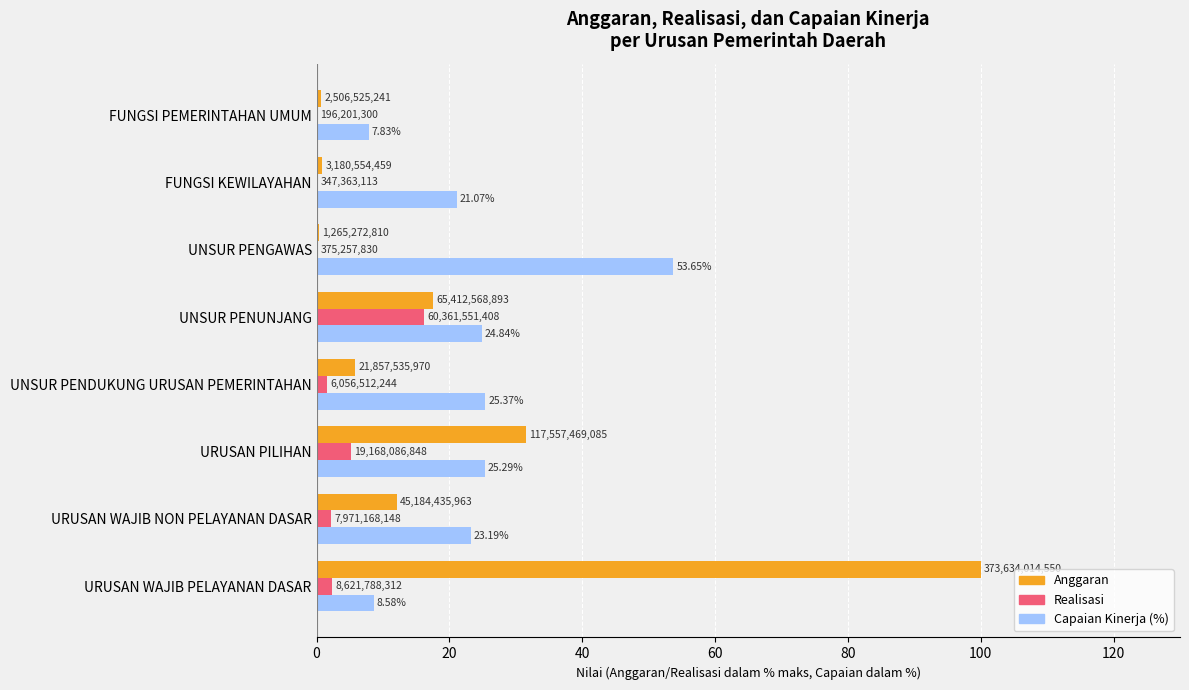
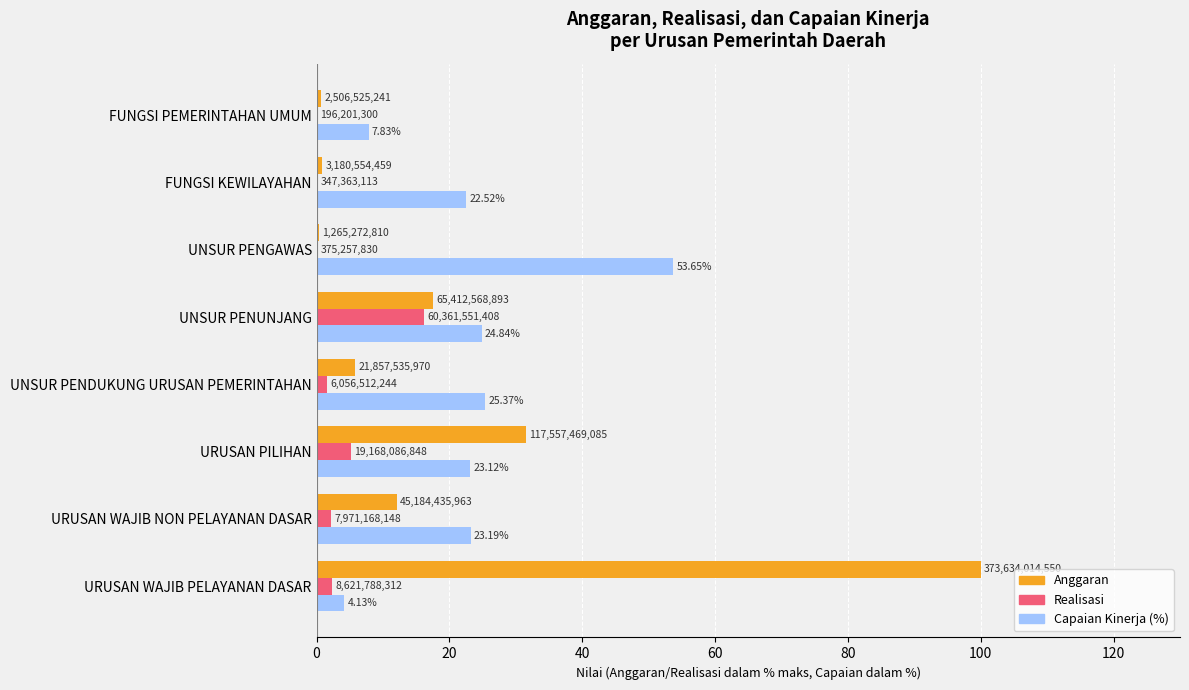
  {
    "Capaian Kinerja (%)": {
      "FUNGSI PEMERINTAHAN UMUM": "7.83%",
-     "FUNGSI KEWILAYAHAN": "21.07%",
+     "FUNGSI KEWILAYAHAN": "22.52%",
      "UNSUR PENGAWAS": "53.65%",
      "UNSUR PENUNJANG": "24.84%",
      "UNSUR PENDUKUNG URUSAN PEMERINTAHAN": "25.37%",
-     "URUSAN PILIHAN": "25.29%",
+     "URUSAN PILIHAN": "23.12%",
      "URUSAN WAJIB NON PELAYANAN DASAR": "23.19%",
-     "URUSAN WAJIB PELAYANAN DASAR": "8.58%"
+     "URUSAN WAJIB PELAYANAN DASAR": "4.13%"
    }
  }
